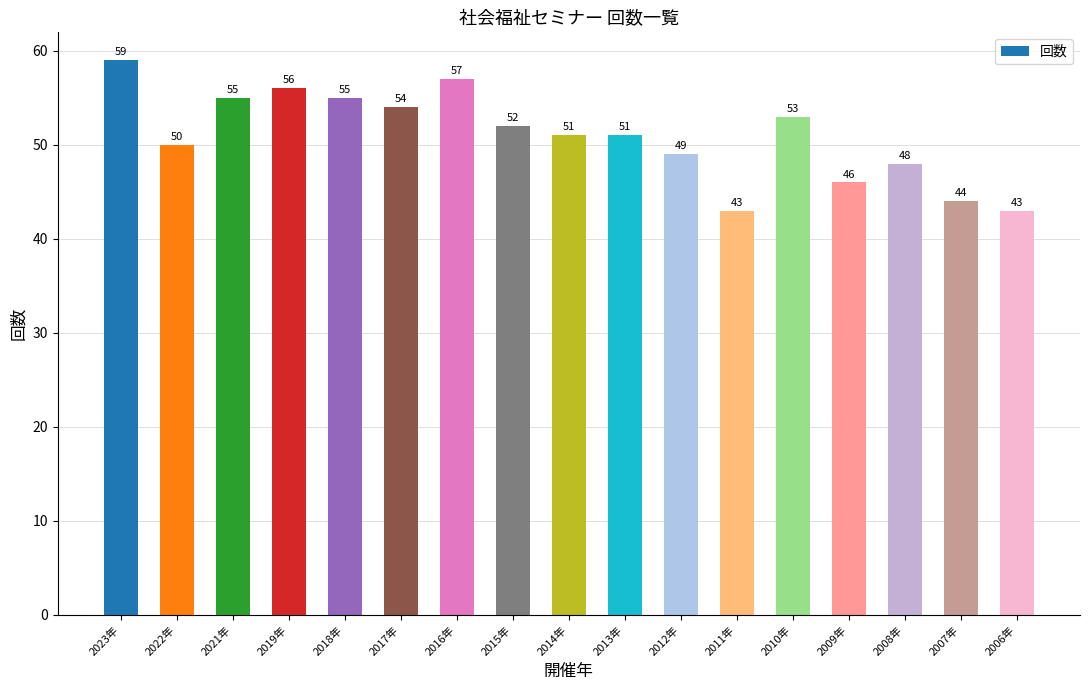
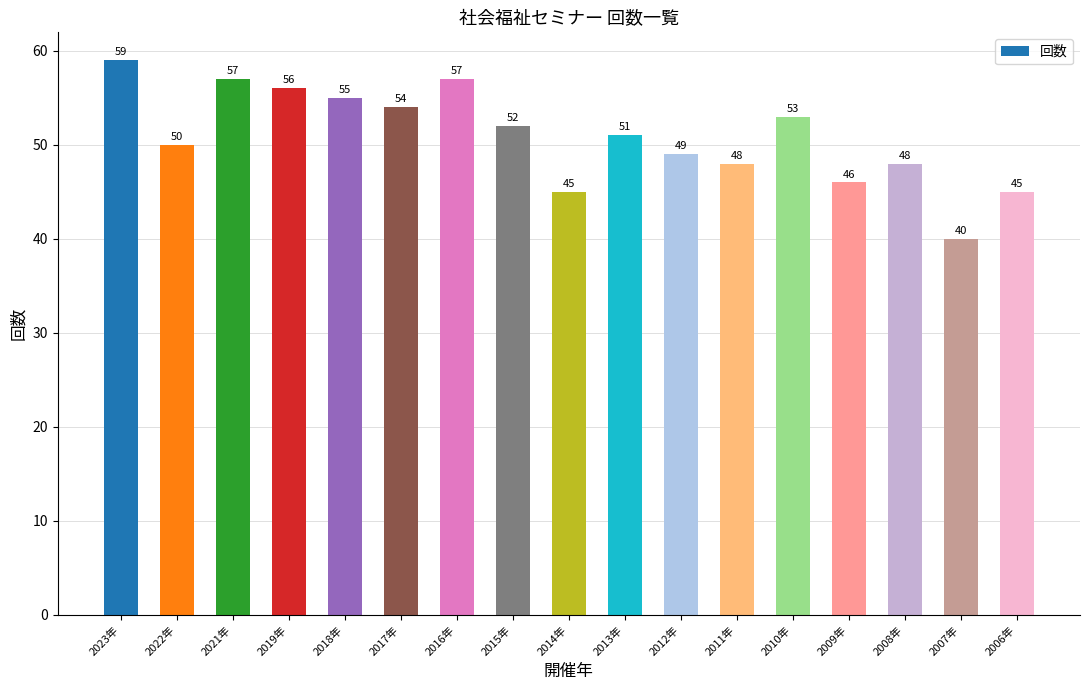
  {
    "2023年": 59,
    "2022年": 50,
-   "2021年": 55,
+   "2021年": 57,
    "2019年": 56,
    "2018年": 55,
    "2017年": 54,
    "2016年": 57,
    "2015年": 52,
-   "2014年": 51,
+   "2014年": 45,
    "2013年": 51,
    "2012年": 49,
-   "2011年": 43,
+   "2011年": 48,
    "2010年": 53,
    "2009年": 46,
    "2008年": 48,
-   "2007年": 44,
-   "2006年": 43
+   "2007年": 40,
+   "2006年": 45
  }
